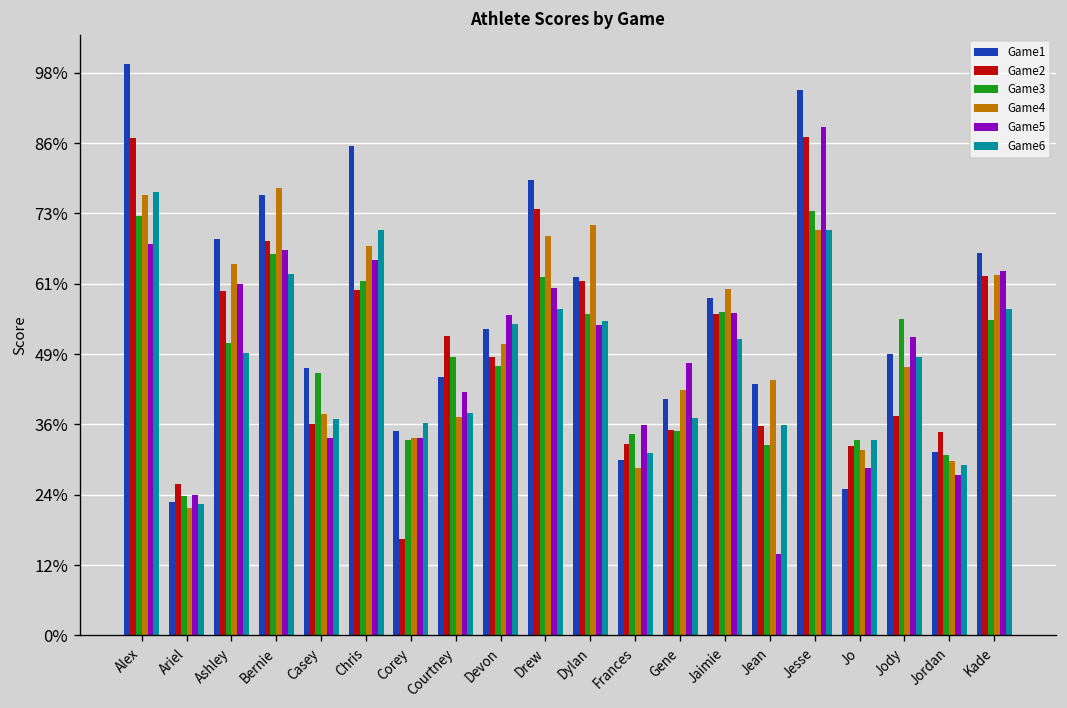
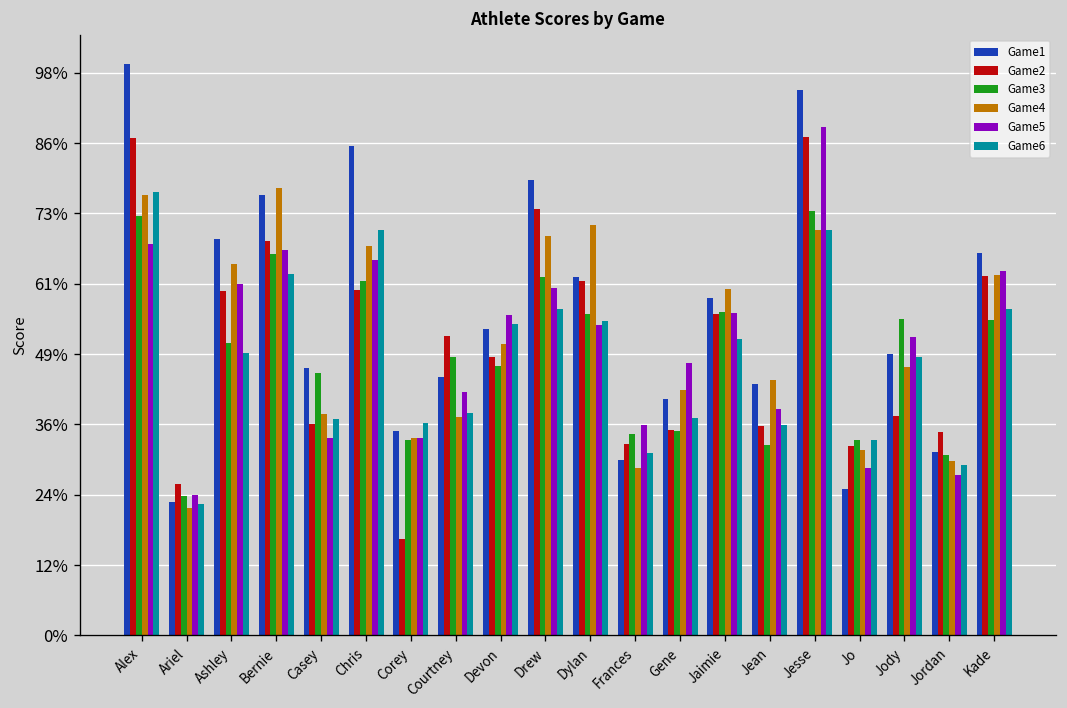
  {
    "Game1": {
      "Alex": "100%",
      "Ariel": "23%",
      "Ashley": "69%",
      "Bernie": "77%",
      "Casey": "47%",
      "Chris": "85%",
      "Corey": "36%",
      "Courtney": "45%",
      "Devon": "53%",
      "Drew": "79%",
      "Dylan": "62%",
      "Frances": "31%",
      "Gene": "41%",
      "Jaimie": "59%",
      "Jean": "44%",
      "Jesse": "95%",
      "Jo": "26%",
      "Jody": "49%",
      "Jordan": "32%",
      "Kade": "67%"
    },
    "Game2": {
      "Alex": "87%",
      "Ariel": "26%",
      "Ashley": "60%",
      "Bernie": "69%",
      "Casey": "37%",
      "Chris": "60%",
      "Corey": "17%",
      "Courtney": "52%",
      "Devon": "49%",
      "Drew": "74%",
      "Dylan": "62%",
      "Frances": "33%",
      "Gene": "36%",
      "Jaimie": "56%",
      "Jean": "37%",
      "Jesse": "87%",
      "Jo": "33%",
      "Jody": "38%",
      "Jordan": "35%",
      "Kade": "63%"
    },
    "Game3": {
      "Alex": "73%",
      "Ariel": "24%",
      "Ashley": "51%",
      "Bernie": "66%",
      "Casey": "46%",
      "Chris": "62%",
      "Corey": "34%",
      "Courtney": "49%",
      "Devon": "47%",
      "Drew": "62%",
      "Dylan": "56%",
      "Frances": "35%",
      "Gene": "36%",
      "Jaimie": "56%",
      "Jean": "33%",
      "Jesse": "74%",
      "Jo": "34%",
      "Jody": "55%",
      "Jordan": "31%",
      "Kade": "55%"
    },
    "Game4": {
      "Alex": "77%",
      "Ariel": "22%",
      "Ashley": "65%",
      "Bernie": "78%",
      "Casey": "39%",
      "Chris": "68%",
      "Corey": "34%",
      "Courtney": "38%",
      "Devon": "51%",
      "Drew": "70%",
      "Dylan": "71%",
      "Frances": "29%",
      "Gene": "43%",
      "Jaimie": "60%",
      "Jean": "44%",
      "Jesse": "71%",
      "Jo": "32%",
      "Jody": "47%",
      "Jordan": "30%",
      "Kade": "63%"
    },
    "Game5": {
      "Alex": "68%",
      "Ariel": "24%",
      "Ashley": "61%",
      "Bernie": "67%",
      "Casey": "34%",
      "Chris": "65%",
      "Corey": "34%",
      "Courtney": "42%",
      "Devon": "56%",
      "Drew": "60%",
      "Dylan": "54%",
      "Frances": "37%",
      "Gene": "47%",
      "Jaimie": "56%",
-     "Jean": "14%",
+     "Jean": "39%",
      "Jesse": "89%",
      "Jo": "29%",
      "Jody": "52%",
      "Jordan": "28%",
      "Kade": "64%"
    },
    "Game6": {
      "Alex": "77%",
      "Ariel": "23%",
      "Ashley": "49%",
      "Bernie": "63%",
      "Casey": "38%",
      "Chris": "71%",
      "Corey": "37%",
      "Courtney": "39%",
      "Devon": "54%",
      "Drew": "57%",
      "Dylan": "55%",
      "Frances": "32%",
      "Gene": "38%",
      "Jaimie": "52%",
      "Jean": "37%",
      "Jesse": "71%",
      "Jo": "34%",
      "Jody": "49%",
      "Jordan": "30%",
      "Kade": "57%"
    }
  }
